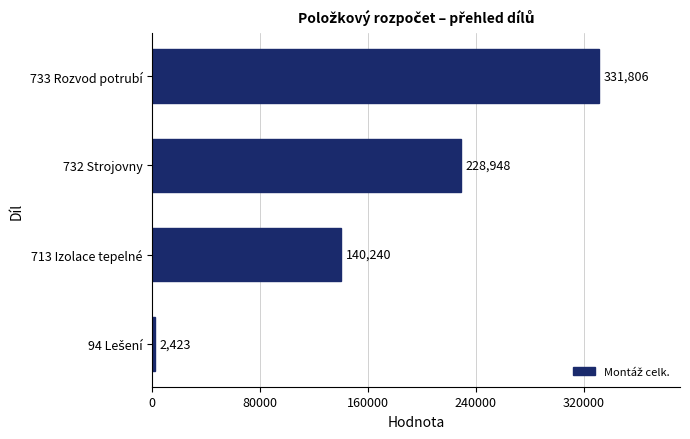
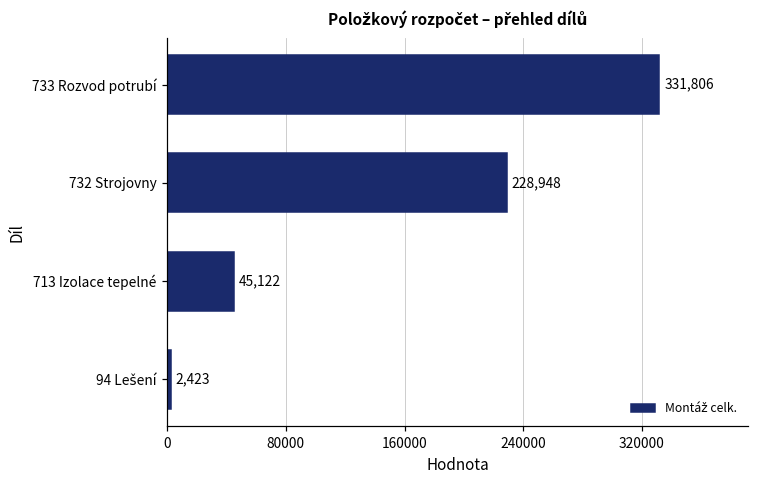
  {
    "733 Rozvod potrubí": "331,806",
    "732 Strojovny": "228,948",
-   "713 Izolace tepelné": "140,240",
+   "713 Izolace tepelné": "45,122",
    "94 Lešení": "2,423"
  }
